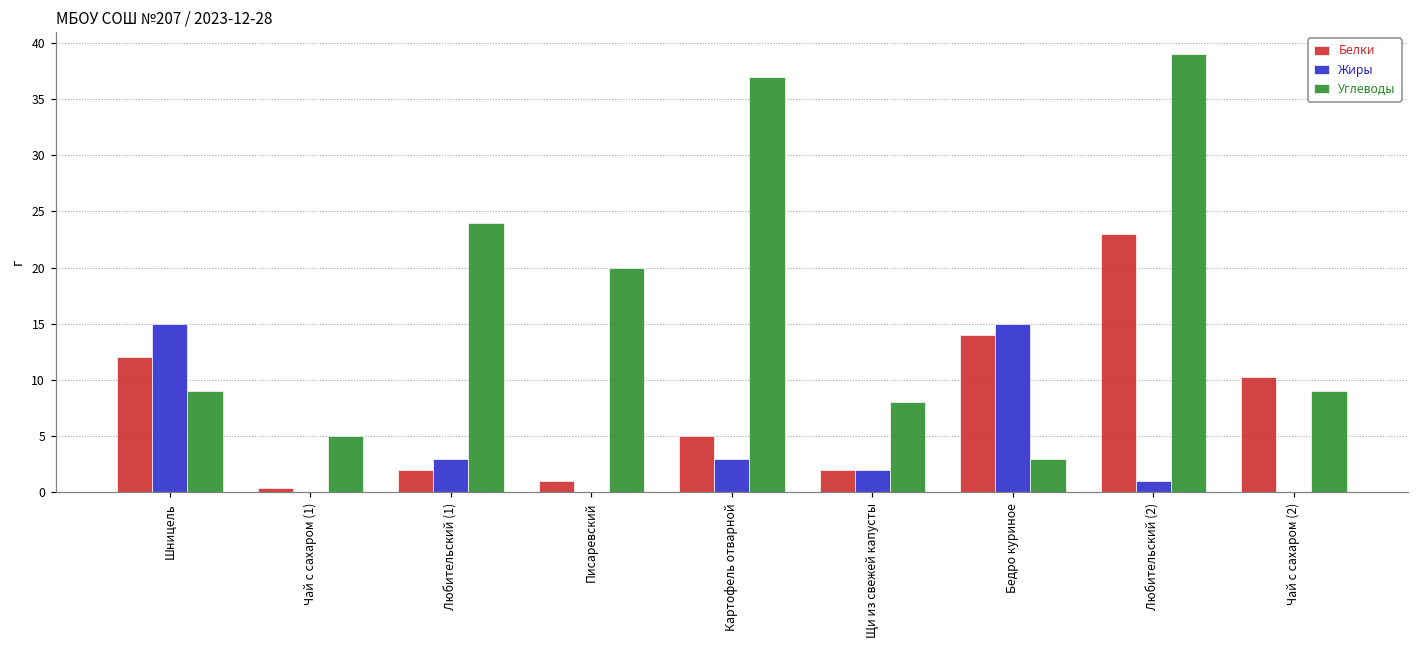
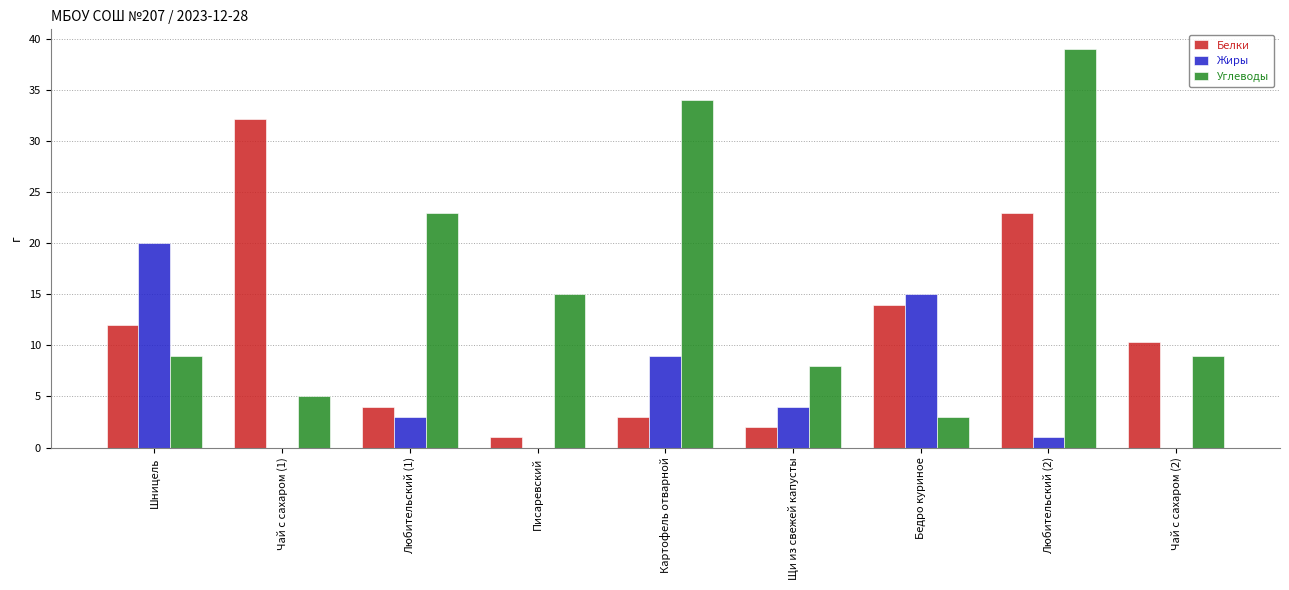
  {
    "Белки": {
      "Шницель": 12.0,
-     "Чай с сахаром (1)": 0.4,
-     "Любительский (1)": 2,
+     "Чай с сахаром (1)": 32.2,
+     "Любительский (1)": 4,
      "Писаревский": 1.0,
-     "Картофель отварной": 5,
+     "Картофель отварной": 3,
      "Щи из свежей капусты": 2.0,
      "Бедро куриное": 14.0,
      "Любительский (2)": 23.0,
      "Чай с сахаром (2)": 10.3
    },
    "Жиры": {
-     "Шницель": 15,
+     "Шницель": 20,
      "Чай с сахаром (1)": 0,
      "Любительский (1)": 3,
      "Писаревский": 0,
-     "Картофель отварной": 3,
-     "Щи из свежей капусты": 2,
+     "Картофель отварной": 9,
+     "Щи из свежей капусты": 4,
      "Бедро куриное": 15,
      "Любительский (2)": 1,
      "Чай с сахаром (2)": 0
    },
    "Углеводы": {
      "Шницель": 9,
      "Чай с сахаром (1)": 5,
-     "Любительский (1)": 24,
-     "Писаревский": 20,
-     "Картофель отварной": 37,
+     "Любительский (1)": 23,
+     "Писаревский": 15,
+     "Картофель отварной": 34,
      "Щи из свежей капусты": 8,
      "Бедро куриное": 3,
      "Любительский (2)": 39,
      "Чай с сахаром (2)": 9
    }
  }
